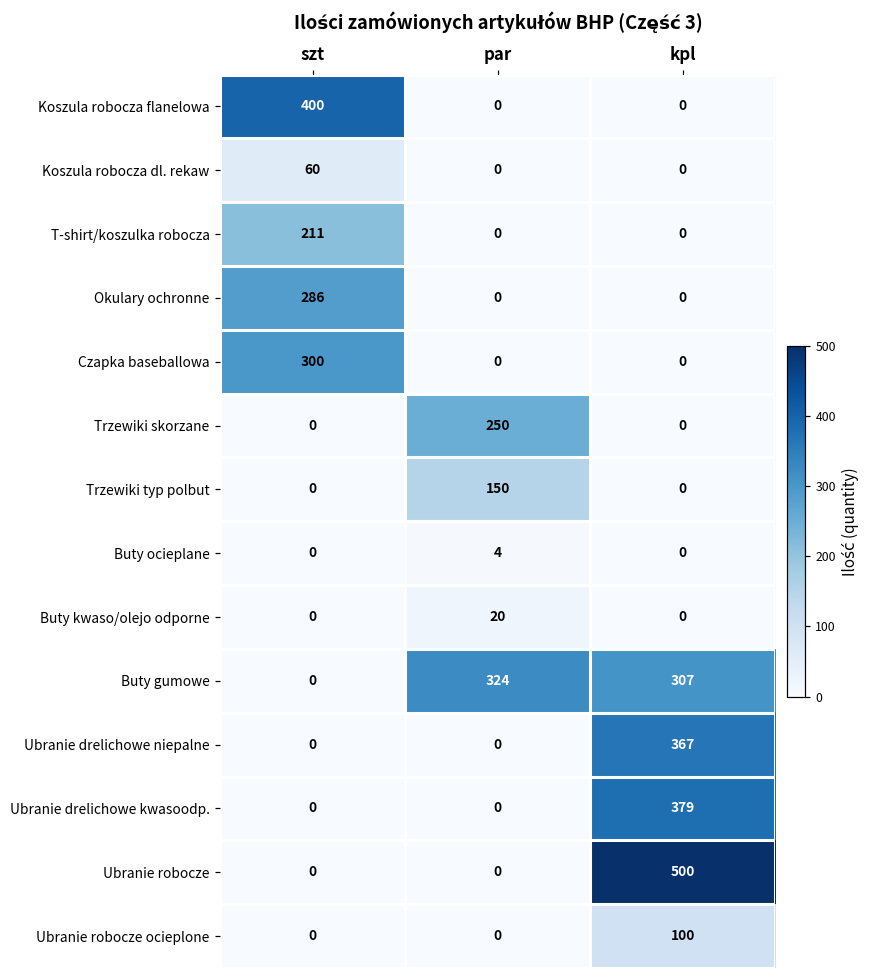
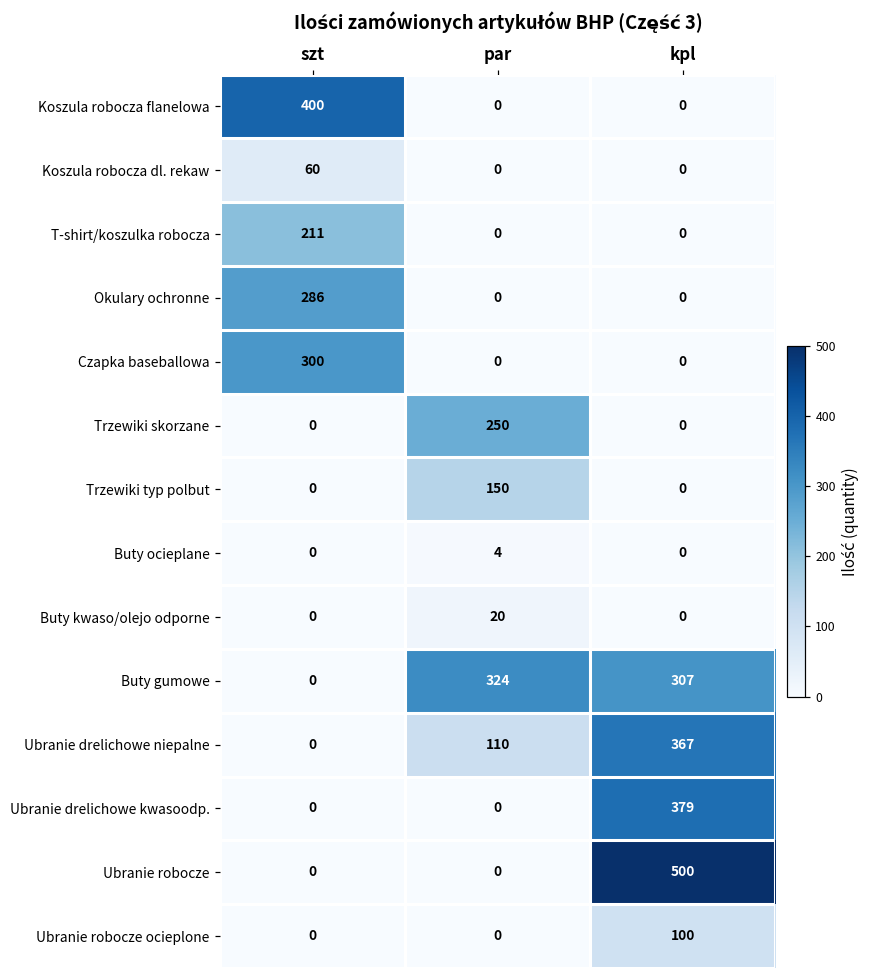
  {
    "Koszula robocza flanelowa": {
      "szt": 400,
      "par": 0,
      "kpl": 0
    },
    "Koszula robocza dl. rekaw": {
      "szt": 60,
      "par": 0,
      "kpl": 0
    },
    "T-shirt/koszulka robocza": {
      "szt": 211,
      "par": 0,
      "kpl": 0
    },
    "Okulary ochronne": {
      "szt": 286,
      "par": 0,
      "kpl": 0
    },
    "Czapka baseballowa": {
      "szt": 300,
      "par": 0,
      "kpl": 0
    },
    "Trzewiki skorzane": {
      "szt": 0,
      "par": 250,
      "kpl": 0
    },
    "Trzewiki typ polbut": {
      "szt": 0,
      "par": 150,
      "kpl": 0
    },
    "Buty ocieplane": {
      "szt": 0,
      "par": 4,
      "kpl": 0
    },
    "Buty kwaso/olejo odporne": {
      "szt": 0,
      "par": 20,
      "kpl": 0
    },
    "Buty gumowe": {
      "szt": 0,
      "par": 324,
      "kpl": 307
    },
    "Ubranie drelichowe niepalne": {
      "szt": 0,
-     "par": 0,
+     "par": 110,
      "kpl": 367
    },
    "Ubranie drelichowe kwasoodp.": {
      "szt": 0,
      "par": 0,
      "kpl": 379
    },
    "Ubranie robocze": {
      "szt": 0,
      "par": 0,
      "kpl": 500
    },
    "Ubranie robocze ocieplone": {
      "szt": 0,
      "par": 0,
      "kpl": 100
    }
  }
